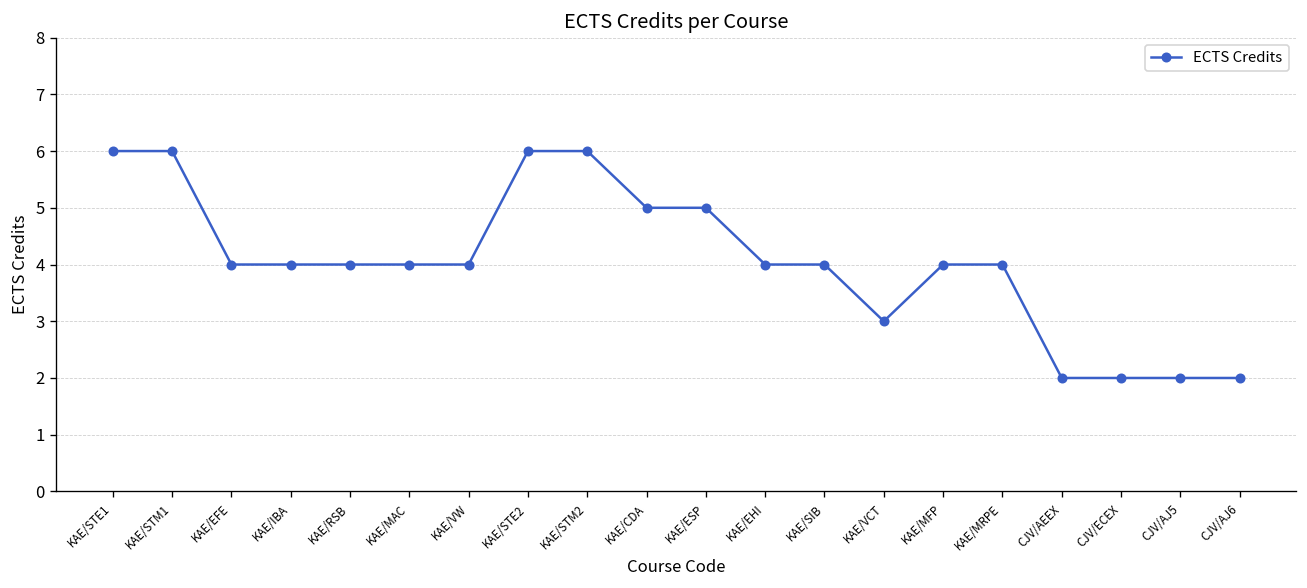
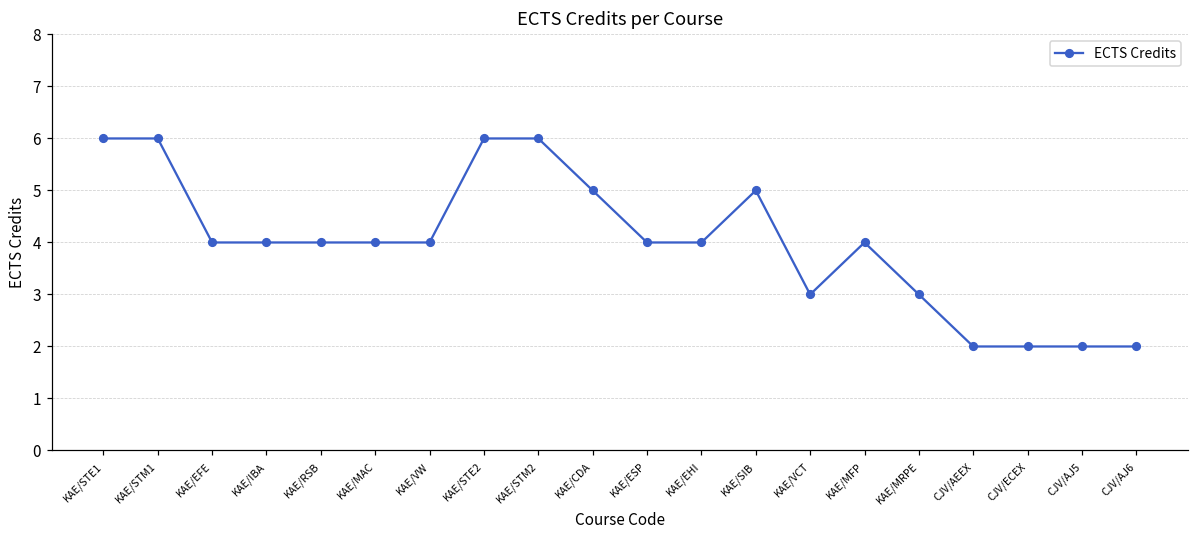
  {
    "KAE/STE1": 6,
    "KAE/STM1": 6,
    "KAE/EFE": 4,
    "KAE/IBA": 4,
    "KAE/RSB": 4,
    "KAE/MAC": 4,
    "KAE/VW": 4,
    "KAE/STE2": 6,
    "KAE/STM2": 6,
    "KAE/CDA": 5,
-   "KAE/ESP": 5,
+   "KAE/ESP": 4,
    "KAE/EHI": 4,
-   "KAE/SIB": 4,
+   "KAE/SIB": 5,
    "KAE/VCT": 3,
    "KAE/MFP": 4,
-   "KAE/MRPE": 4,
+   "KAE/MRPE": 3,
    "CJV/AEEX": 2,
    "CJV/ECEX": 2,
    "CJV/AJ5": 2,
    "CJV/AJ6": 2
  }
